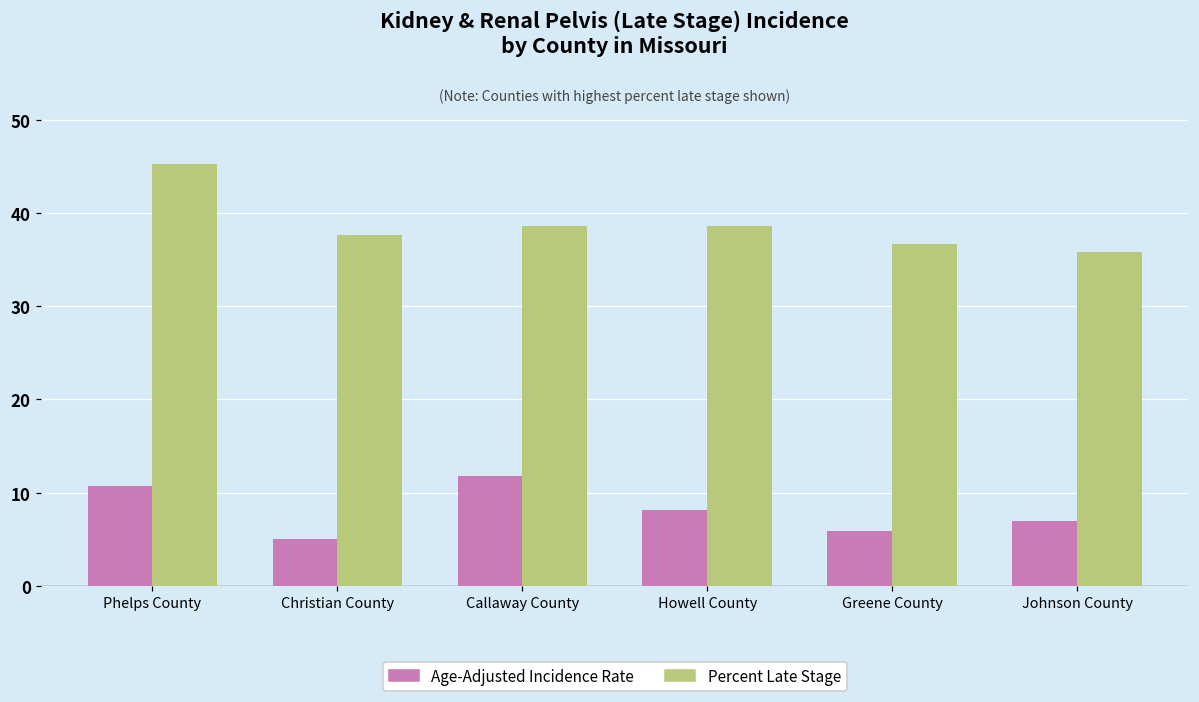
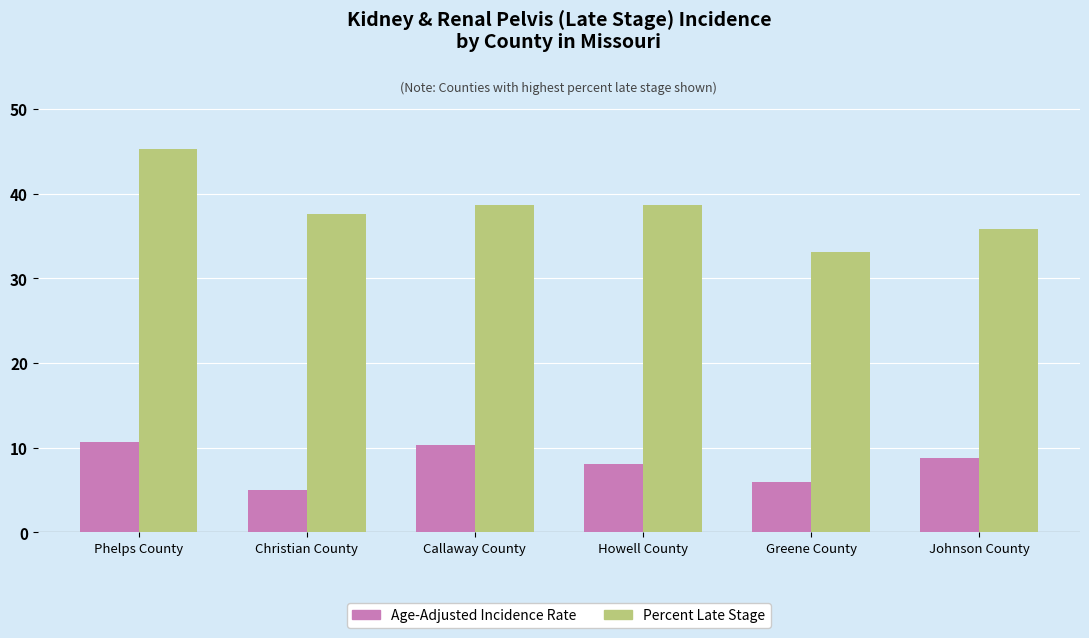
  {
    "Age-Adjusted Incidence Rate": {
      "Phelps County": 11,
      "Christian County": 5,
-     "Callaway County": 12,
+     "Callaway County": 10,
      "Howell County": 8,
      "Greene County": 6,
-     "Johnson County": 7
+     "Johnson County": 9
    },
    "Percent Late Stage": {
      "Phelps County": 45,
      "Christian County": 38,
      "Callaway County": 39,
      "Howell County": 39,
-     "Greene County": 37,
+     "Greene County": 33,
      "Johnson County": 36
    }
  }
